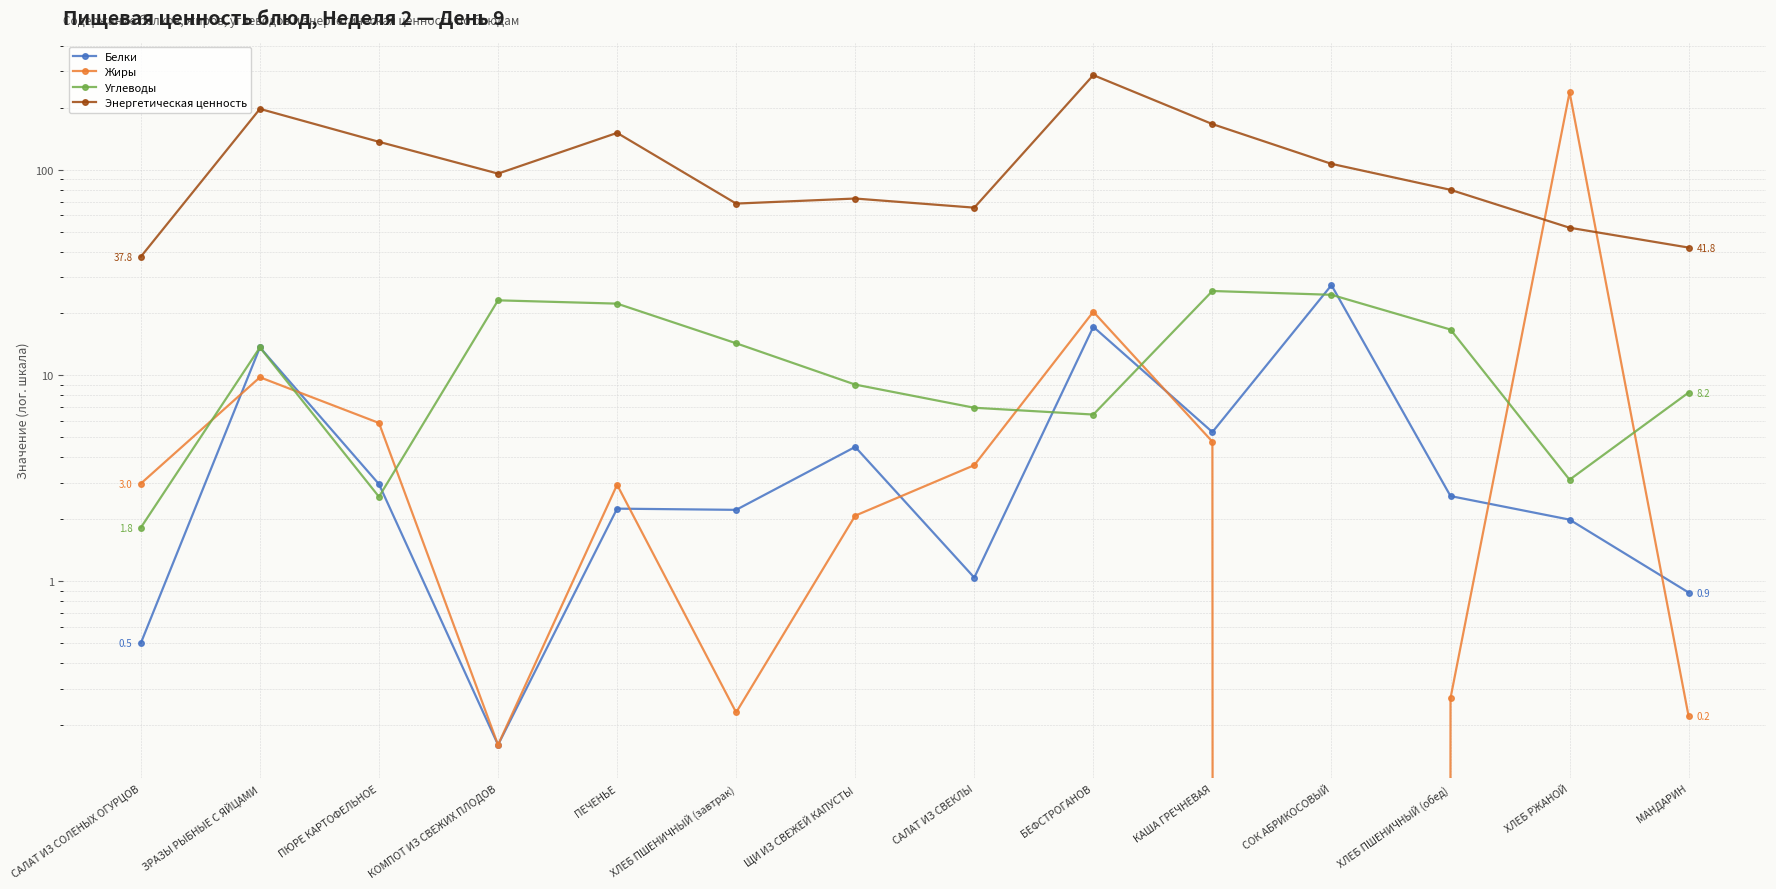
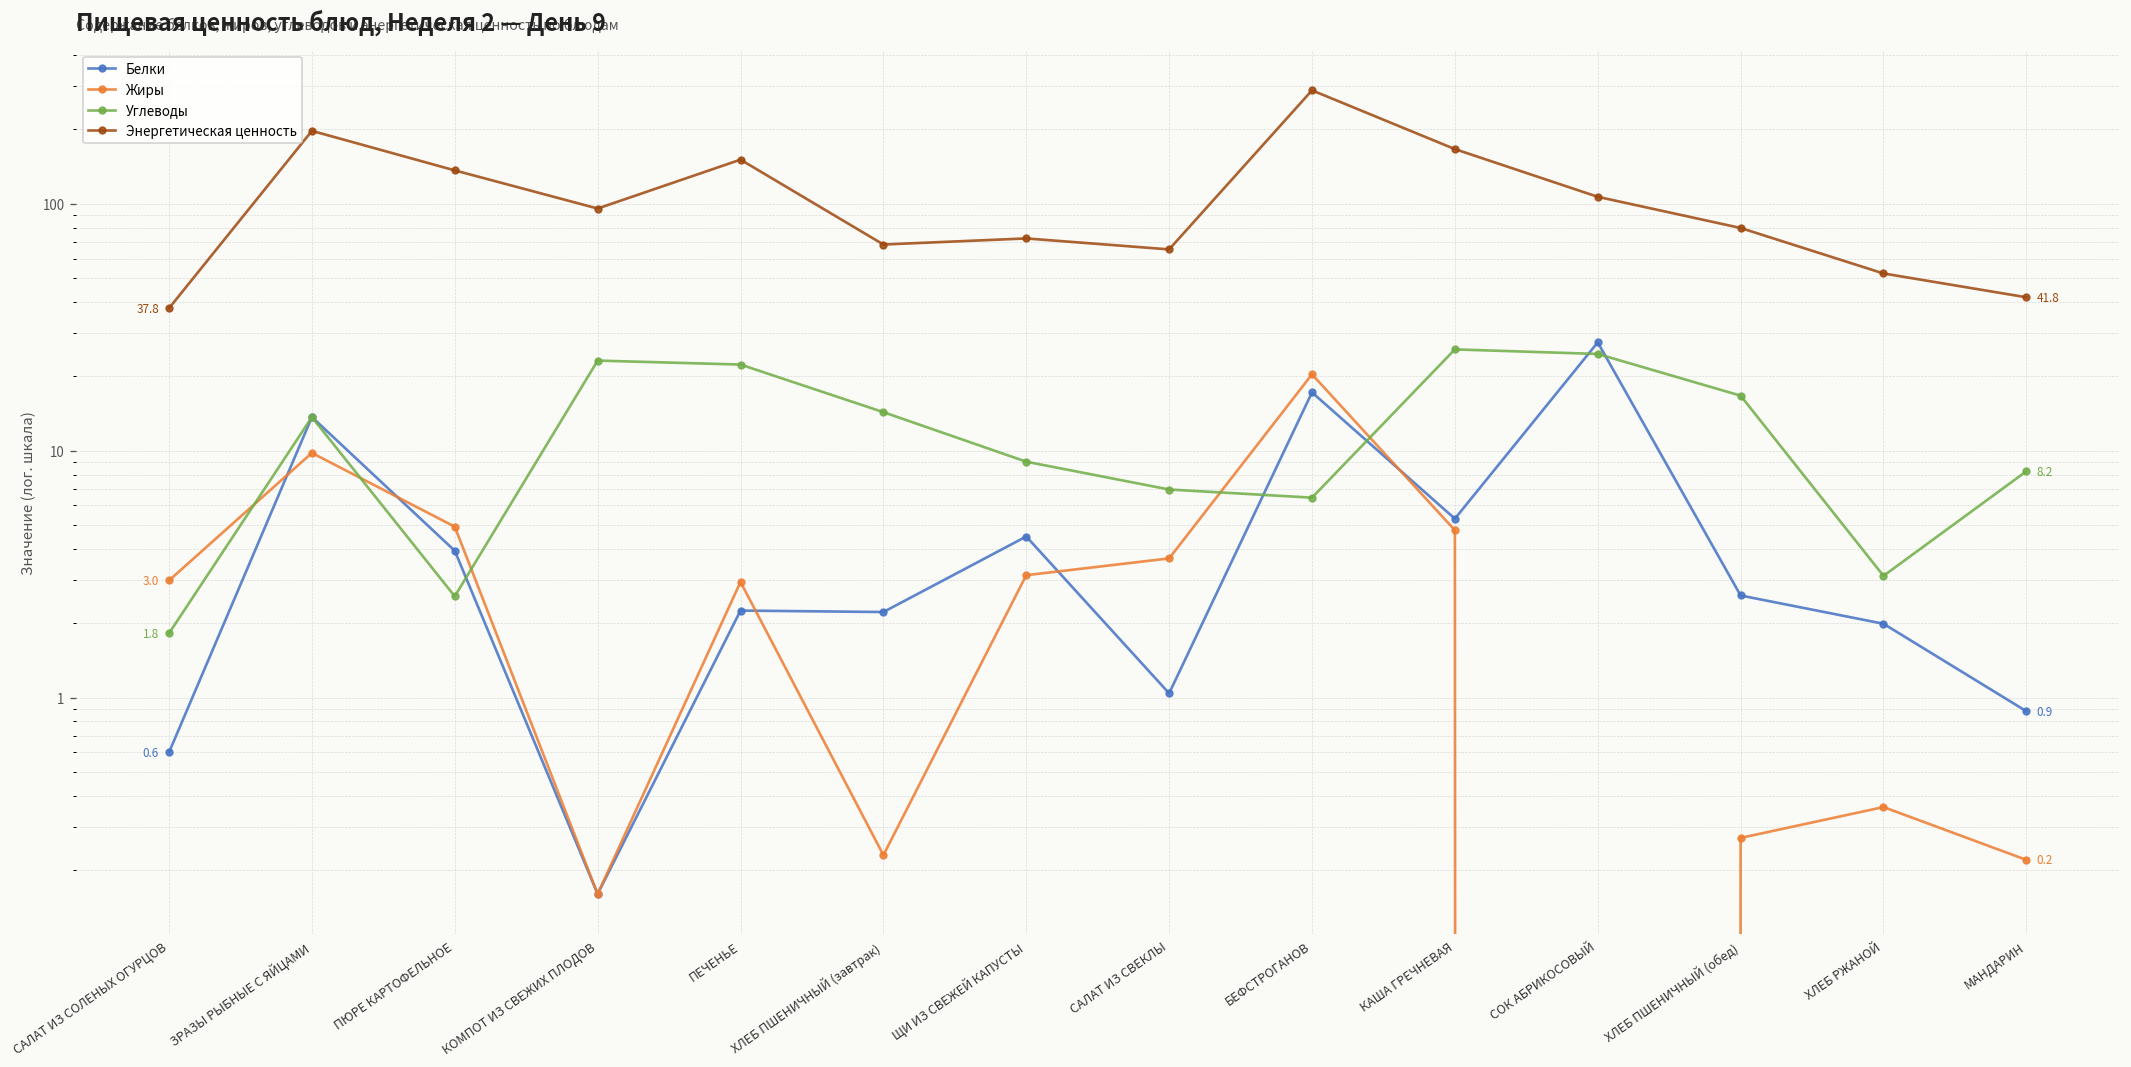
  {
    "Белки": {
-     "САЛАТ ИЗ СОЛЕНЫХ ОГУРЦОВ": 0.5,
-     "ПЮРЕ КАРТОФЕЛЬНОЕ": 3.0,
+     "САЛАТ ИЗ СОЛЕНЫХ ОГУРЦОВ": 0.6,
+     "ПЮРЕ КАРТОФЕЛЬНОЕ": 3.9,
      "МАНДАРИН": 0.9
    },
    "Жиры": {
      "ЗРАЗЫ РЫБНЫЕ С ЯЙЦАМИ": 10,
-     "ПЮРЕ КАРТОФЕЛЬНОЕ": 5.9,
+     "ПЮРЕ КАРТОФЕЛЬНОЕ": 4.9,
      "ПЕЧЕНЬЕ": 2.9,
      "ХЛЕБ ПШЕНИЧНЫЙ (завтрак)": 0.23,
-     "ЩИ ИЗ СВЕЖЕЙ КАПУСТЫ": 2.1,
+     "ЩИ ИЗ СВЕЖЕЙ КАПУСТЫ": 3.1,
      "САЛАТ ИЗ СВЕКЛЫ": 3.7,
      "БЕФСТРОГАНОВ": 20,
      "КАША ГРЕЧНЕВАЯ": 4.8,
      "ХЛЕБ ПШЕНИЧНЫЙ (обед)": 0.27,
-     "ХЛЕБ РЖАНОЙ": 240
+     "ХЛЕБ РЖАНОЙ": 0.36
    },
    "Углеводы": {
      "САЛАТ ИЗ СОЛЕНЫХ ОГУРЦОВ": 1.8,
      "МАНДАРИН": 8.2
    },
    "Энергетическая ценность": {
      "САЛАТ ИЗ СОЛЕНЫХ ОГУРЦОВ": 37.8,
      "МАНДАРИН": 41.8
    }
  }
